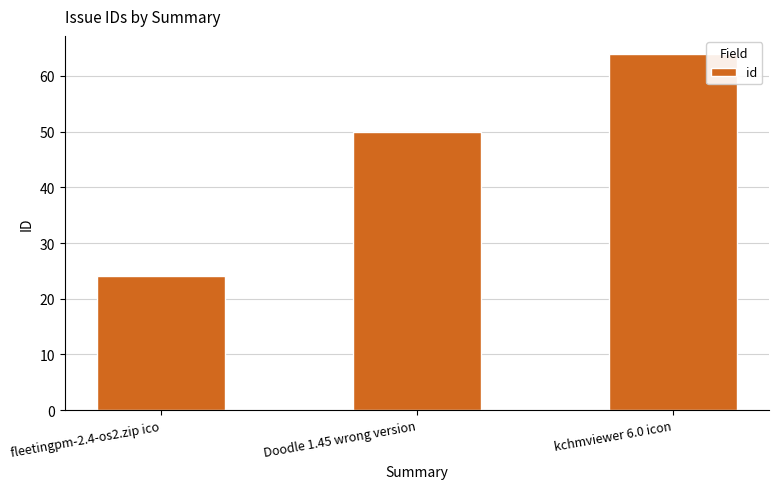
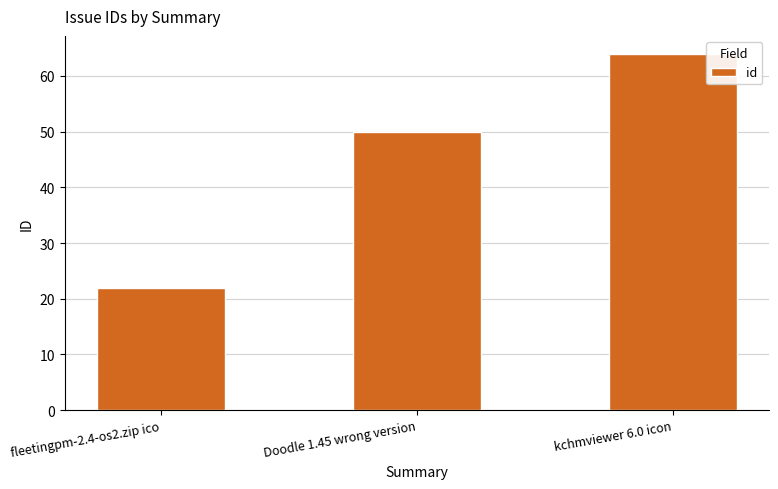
  {
-   "fleetingpm-2.4-os2.zip ico": 24,
+   "fleetingpm-2.4-os2.zip ico": 22,
    "Doodle 1.45 wrong version": 50,
    "kchmviewer 6.0 icon": 64
  }
